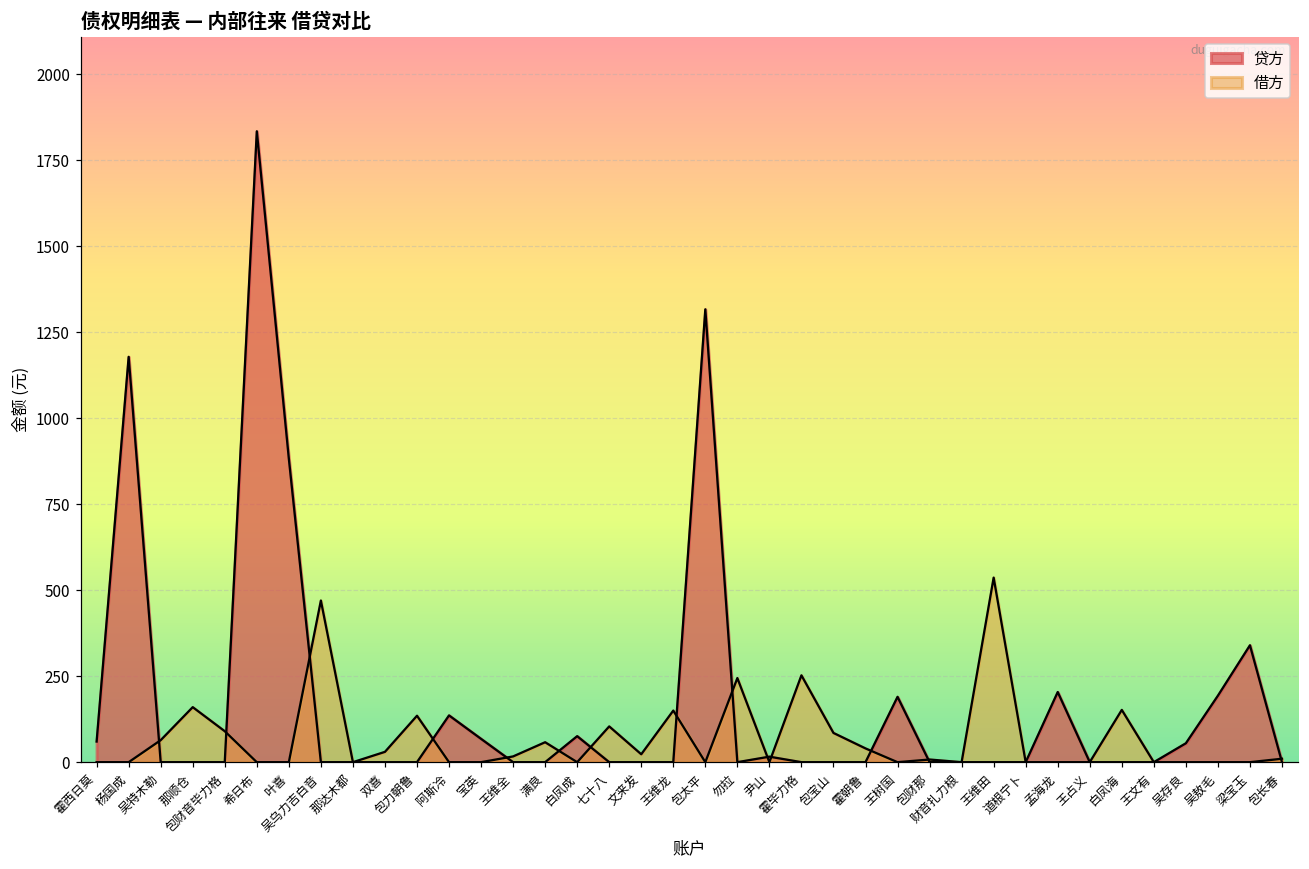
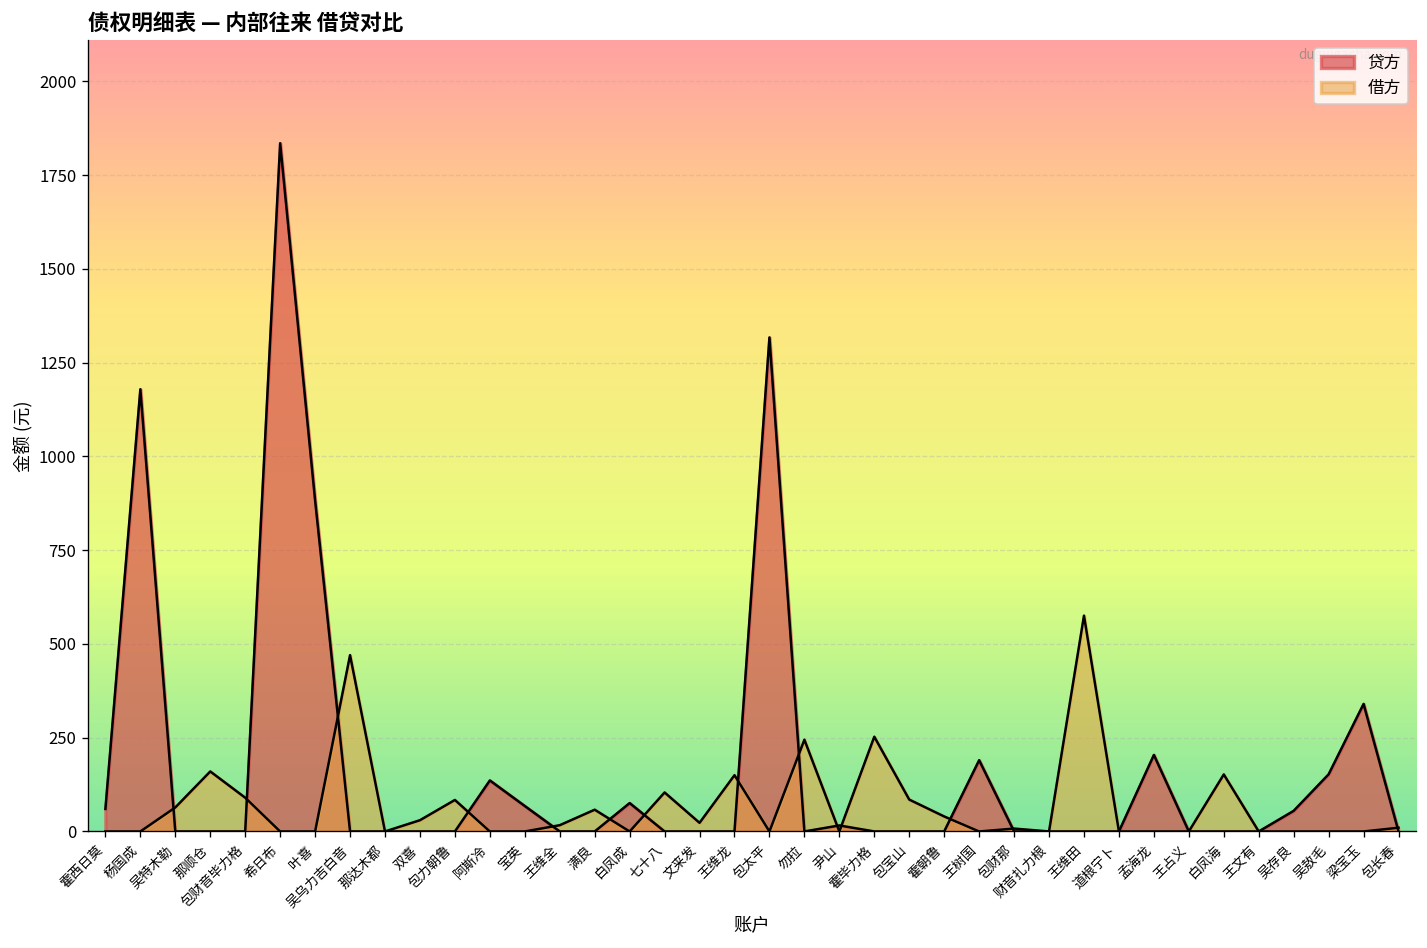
  {
    "贷方": {
      "霍西日莫": 60,
      "杨国成": 1180,
      "吴特木勒": 0,
      "那顺仓": 0,
      "包财音毕力格": 0,
      "希日布": 1830,
      "叶喜": 880,
      "吴乌力吉白音": 0,
      "双喜": 0,
      "包力朝鲁": 0,
      "阿斯冷": 140,
      "宝英": 70,
      "王维全": 0,
      "满良": 0,
      "白凤成": 80,
      "七十八": 0,
      "文来发": 0,
      "王维龙": 0,
      "包太平": 1320,
      "勿拉": 0,
      "尹山": 20,
      "霍毕力格": 0,
      "包宝山": 0,
      "霍朝鲁": 0,
      "王树国": 190,
      "王维田": 0,
      "孟海龙": 200,
      "白凤海": 0,
      "吴存良": 60,
-     "吴敖毛": 190,
+     "吴敖毛": 150,
      "梁宝玉": 340,
      "包长春": 0
    },
    "借方": {
      "霍西日莫": 0,
      "杨国成": 0,
      "吴特木勒": 60,
      "那顺仓": 160,
      "包财音毕力格": 90,
      "希日布": 0,
      "叶喜": 0,
      "吴乌力吉白音": 470,
      "双喜": 30,
-     "包力朝鲁": 140,
+     "包力朝鲁": 80,
      "阿斯冷": 0,
      "宝英": 0,
      "王维全": 20,
      "满良": 60,
      "白凤成": 0,
      "七十八": 100,
      "文来发": 20,
      "王维龙": 150,
      "包太平": 0,
      "勿拉": 240,
      "尹山": 0,
      "霍毕力格": 250,
      "包宝山": 90,
      "霍朝鲁": 40,
      "王树国": 0,
-     "王维田": 540,
+     "王维田": 580,
      "孟海龙": 0,
      "白凤海": 150,
      "吴存良": 0,
      "吴敖毛": 0,
      "梁宝玉": 0,
      "包长春": 10
    }
  }
